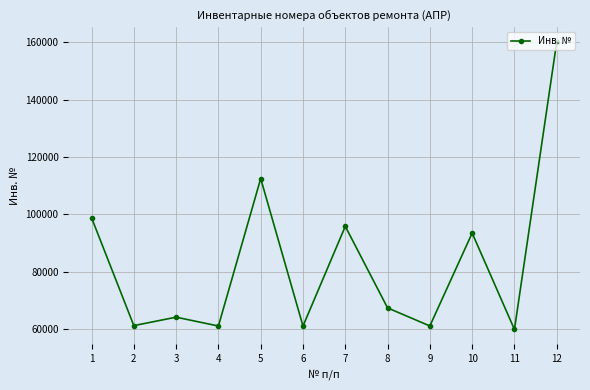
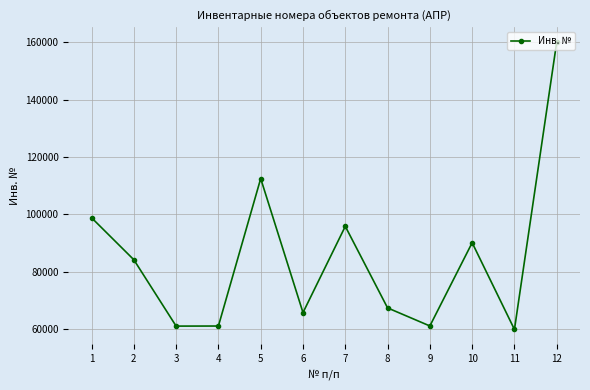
  {
    "1": 99000,
-   "2": 61000,
-   "3": 64000,
+   "2": 84000,
+   "3": 61000,
    "4": 61000,
    "5": 113000,
-   "6": 61000,
+   "6": 66000,
    "7": 96000,
    "8": 68000,
    "9": 61000,
-   "10": 94000,
+   "10": 90000,
    "11": 60000
  }
